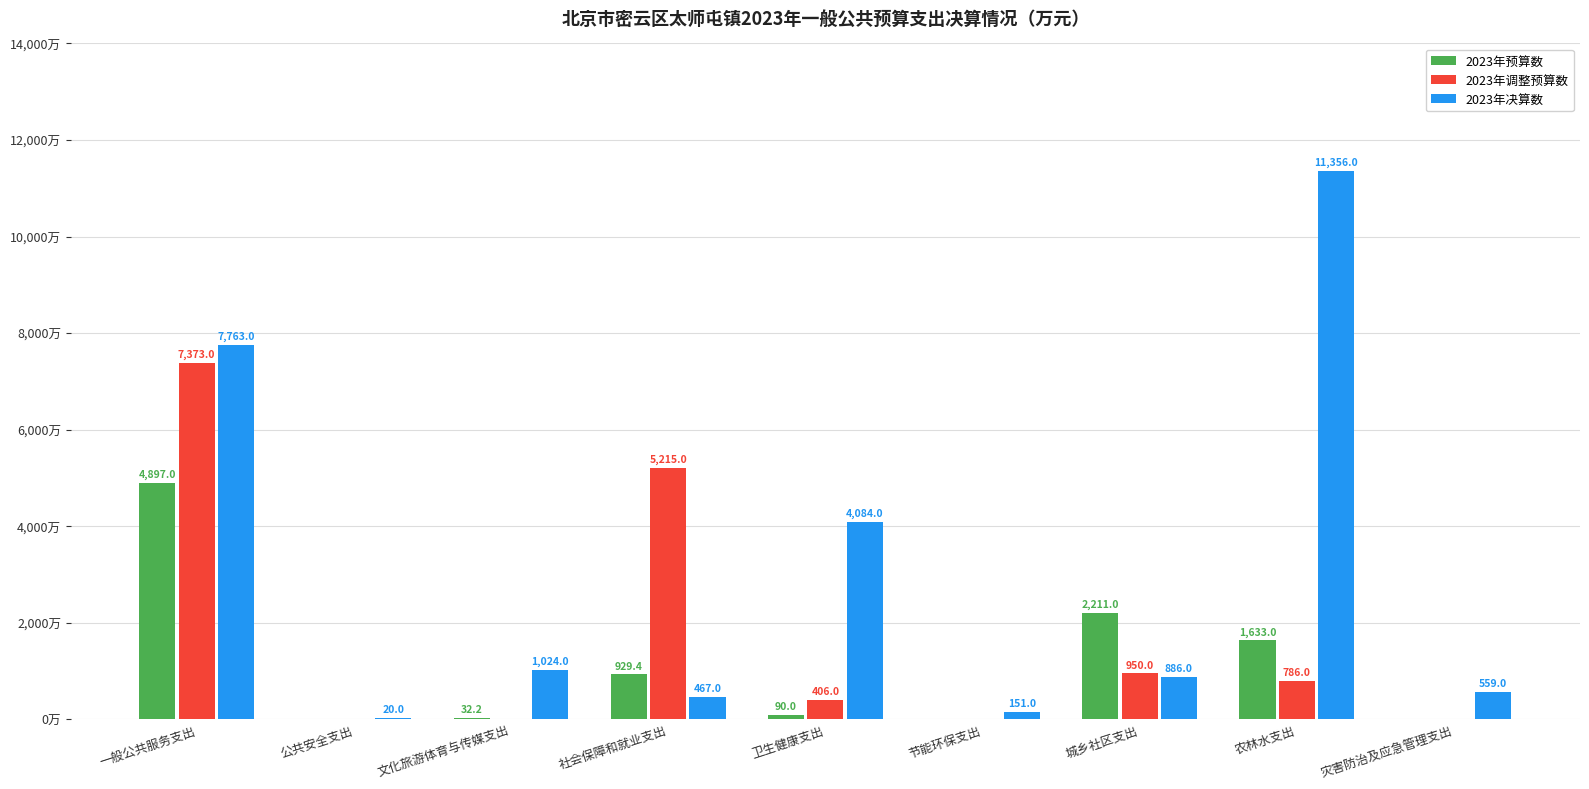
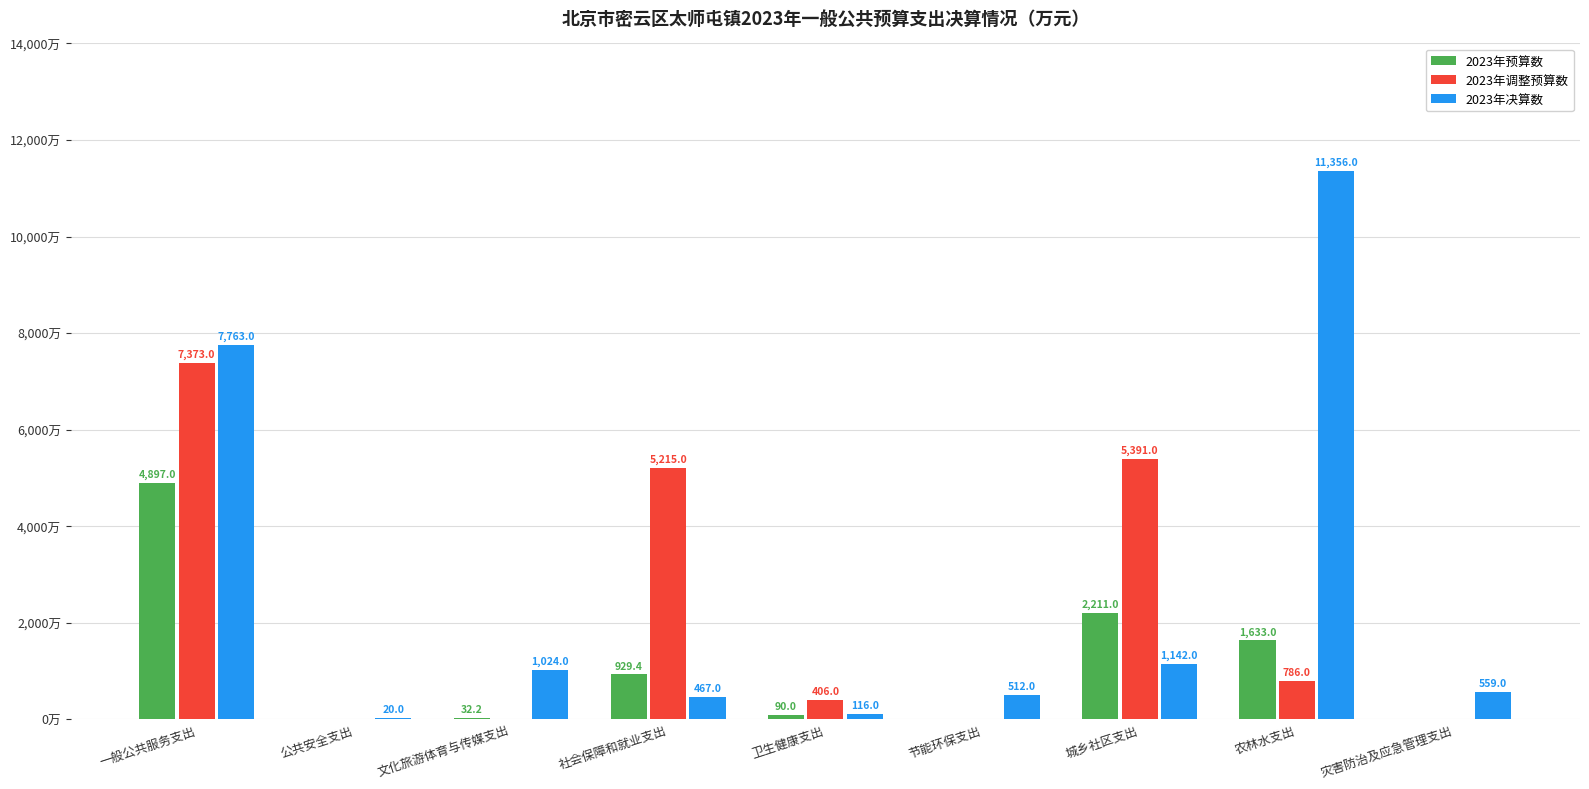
  {
    "2023年预算数": {
      "一般公共服务支出": "4,897.0",
      "文化旅游体育与传媒支出": "32.2",
      "社会保障和就业支出": "929.4",
      "卫生健康支出": "90.0",
      "城乡社区支出": "2,211.0",
      "农林水支出": "1,633.0"
    },
    "2023年调整预算数": {
      "一般公共服务支出": "7,373.0",
      "社会保障和就业支出": "5,215.0",
      "卫生健康支出": "406.0",
-     "城乡社区支出": "950.0",
+     "城乡社区支出": "5,391.0",
      "农林水支出": "786.0"
    },
    "2023年决算数": {
      "一般公共服务支出": "7,763.0",
      "公共安全支出": "20.0",
      "文化旅游体育与传媒支出": "1,024.0",
      "社会保障和就业支出": "467.0",
-     "卫生健康支出": "4,084.0",
-     "节能环保支出": "151.0",
-     "城乡社区支出": "886.0",
+     "卫生健康支出": "116.0",
+     "节能环保支出": "512.0",
+     "城乡社区支出": "1,142.0",
      "农林水支出": "11,356.0",
      "灾害防治及应急管理支出": "559.0"
    }
  }
